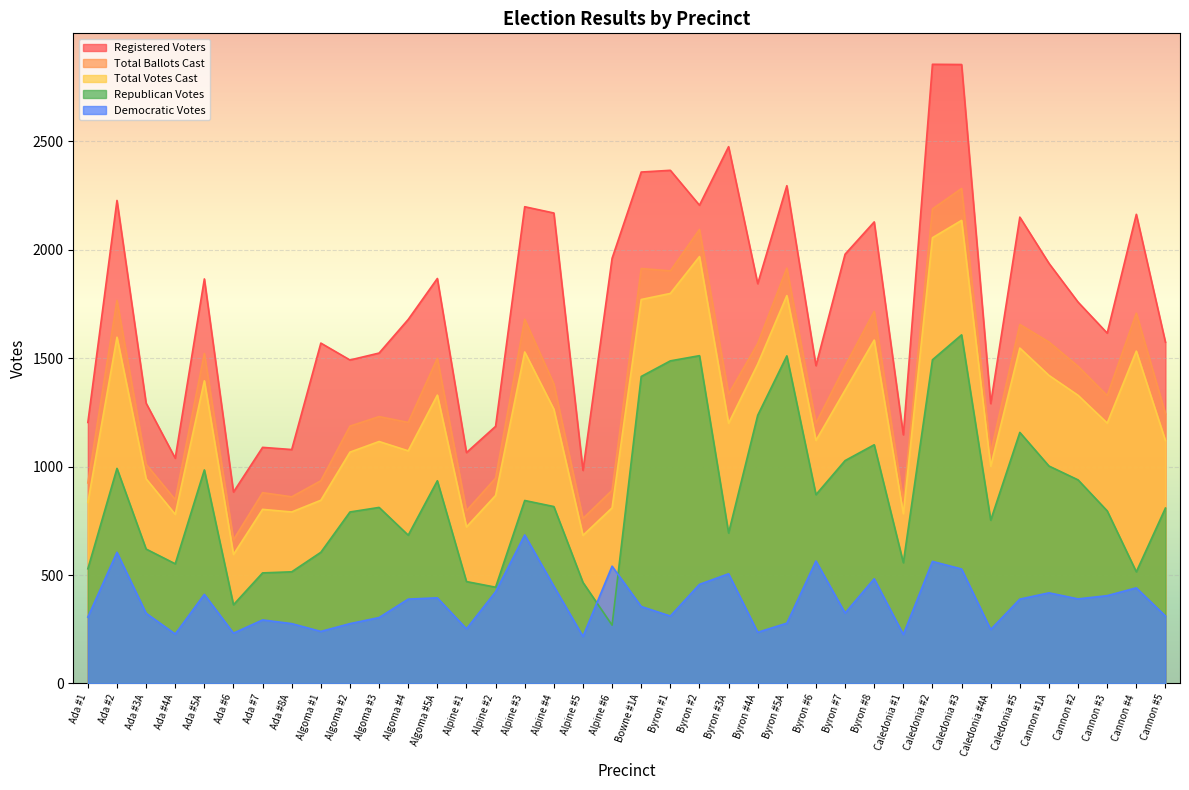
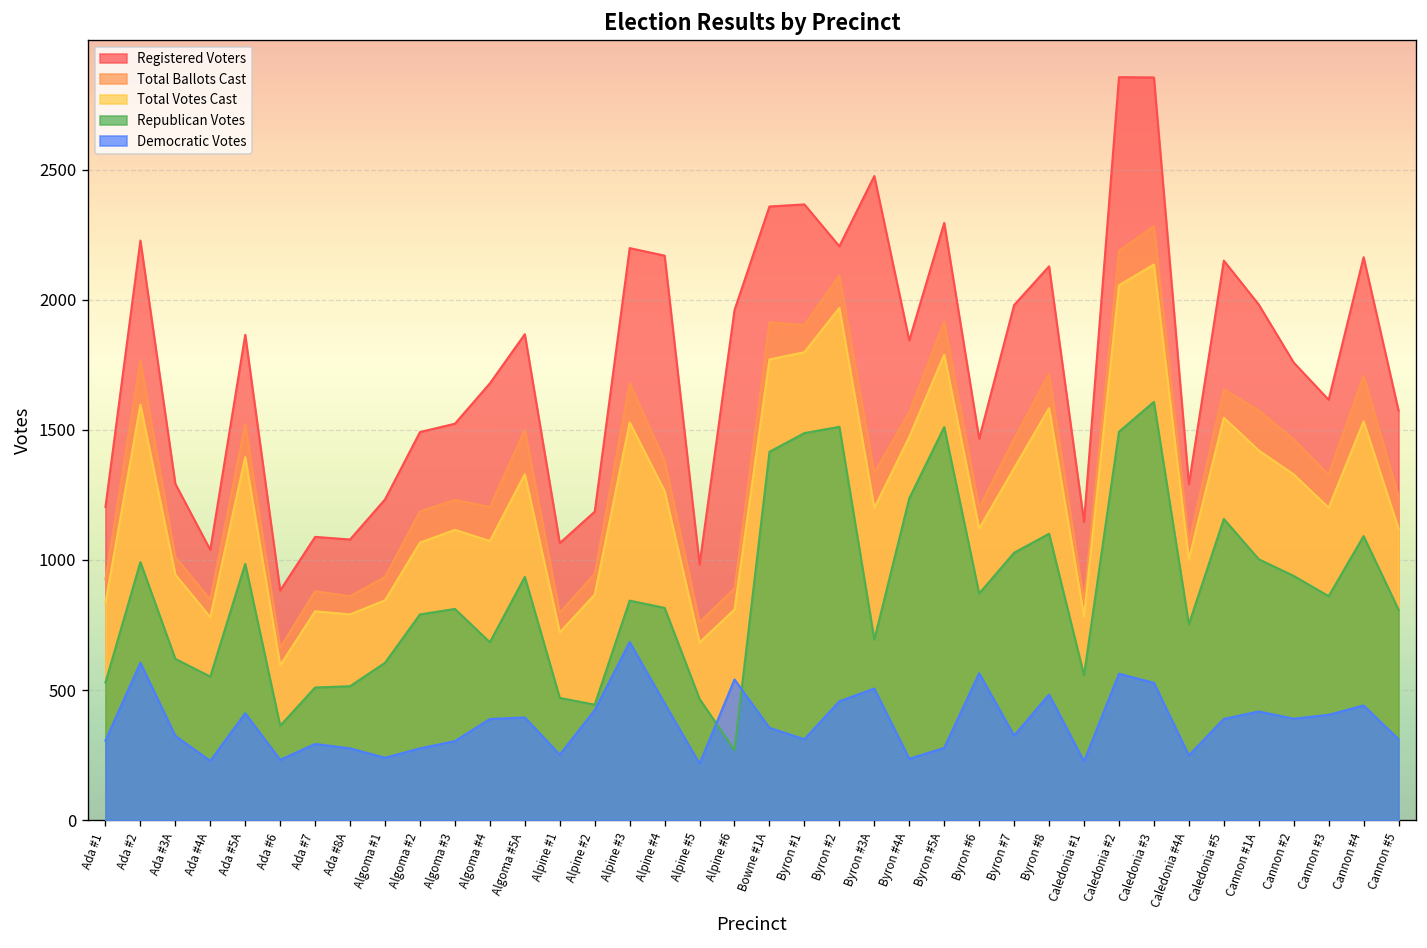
  {
    "Registered Voters": {
      "Ada #1": 1200,
      "Ada #2": 2230,
      "Ada #3A": 1290,
      "Ada #4A": 1040,
      "Ada #5A": 1870,
      "Ada #6": 880,
      "Ada #7": 1090,
      "Ada #8A": 1080,
-     "Algoma #1": 1570,
+     "Algoma #1": 1230,
      "Algoma #2": 1490,
      "Algoma #3": 1520,
      "Algoma #4": 1680,
      "Algoma #5A": 1870,
      "Alpine #1": 1070,
      "Alpine #2": 1190,
      "Alpine #3": 2200,
      "Alpine #4": 2170,
      "Alpine #5": 980,
      "Alpine #6": 1960,
      "Bowne #1A": 2360,
      "Byron #1": 2370,
      "Byron #2": 2210,
      "Byron #3A": 2480,
      "Byron #4A": 1840,
      "Byron #5A": 2300,
      "Byron #6": 1470,
      "Byron #7": 1980,
      "Byron #8": 2130,
      "Caledonia #1": 1150,
      "Caledonia #2": 2860,
      "Caledonia #3": 2860,
      "Caledonia #4A": 1290,
      "Caledonia #5": 2150,
-     "Cannon #1A": 1940,
+     "Cannon #1A": 1980,
      "Cannon #2": 1760,
      "Cannon #3": 1620,
      "Cannon #4": 2160,
      "Cannon #5": 1570
    },
    "Republican Votes": {
      "Ada #1": 530,
      "Ada #2": 990,
      "Ada #3A": 620,
      "Ada #4A": 550,
      "Ada #5A": 990,
      "Ada #6": 360,
      "Ada #7": 510,
      "Ada #8A": 520,
      "Algoma #1": 610,
      "Algoma #2": 790,
      "Algoma #3": 810,
      "Algoma #4": 680,
      "Algoma #5A": 940,
      "Alpine #1": 470,
      "Alpine #2": 440,
      "Alpine #3": 840,
      "Alpine #4": 820,
      "Alpine #5": 470,
      "Alpine #6": 270,
      "Bowne #1A": 1420,
      "Byron #1": 1490,
      "Byron #2": 1510,
      "Byron #3A": 690,
      "Byron #4A": 1240,
      "Byron #5A": 1510,
      "Byron #6": 870,
      "Byron #7": 1030,
      "Byron #8": 1100,
      "Caledonia #1": 560,
      "Caledonia #2": 1490,
      "Caledonia #3": 1610,
      "Caledonia #4A": 750,
      "Caledonia #5": 1160,
      "Cannon #1A": 1000,
      "Cannon #2": 940,
-     "Cannon #3": 800,
-     "Cannon #4": 520,
+     "Cannon #3": 860,
+     "Cannon #4": 1090,
      "Cannon #5": 810
    },
    "Democratic Votes": {
      "Ada #1": 310,
      "Ada #2": 610,
      "Ada #3A": 320,
      "Ada #4A": 230,
      "Ada #5A": 410,
      "Ada #6": 230,
      "Ada #7": 290,
      "Ada #8A": 280,
      "Algoma #1": 240,
      "Algoma #2": 280,
      "Algoma #3": 300,
      "Algoma #4": 390,
      "Algoma #5A": 400,
      "Alpine #1": 250,
      "Alpine #2": 420,
      "Alpine #3": 690,
      "Alpine #4": 450,
      "Alpine #5": 220,
      "Alpine #6": 540,
      "Bowne #1A": 360,
      "Byron #1": 310,
      "Byron #2": 460,
      "Byron #3A": 510,
      "Byron #4A": 240,
      "Byron #5A": 280,
      "Byron #6": 570,
      "Byron #7": 330,
      "Byron #8": 480,
      "Caledonia #1": 230,
      "Caledonia #2": 560,
      "Caledonia #3": 530,
      "Caledonia #4A": 250,
      "Caledonia #5": 390,
      "Cannon #1A": 420,
      "Cannon #2": 390,
      "Cannon #3": 410,
      "Cannon #4": 440,
      "Cannon #5": 310
    }
  }
